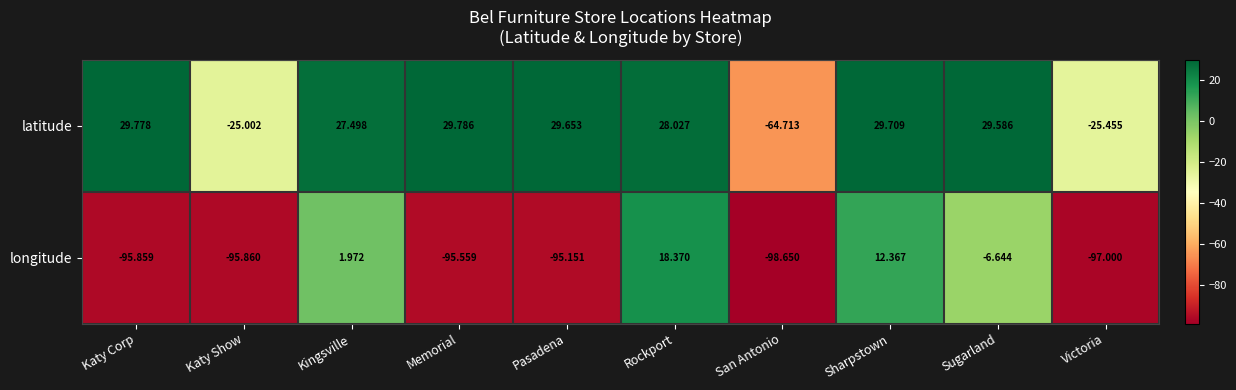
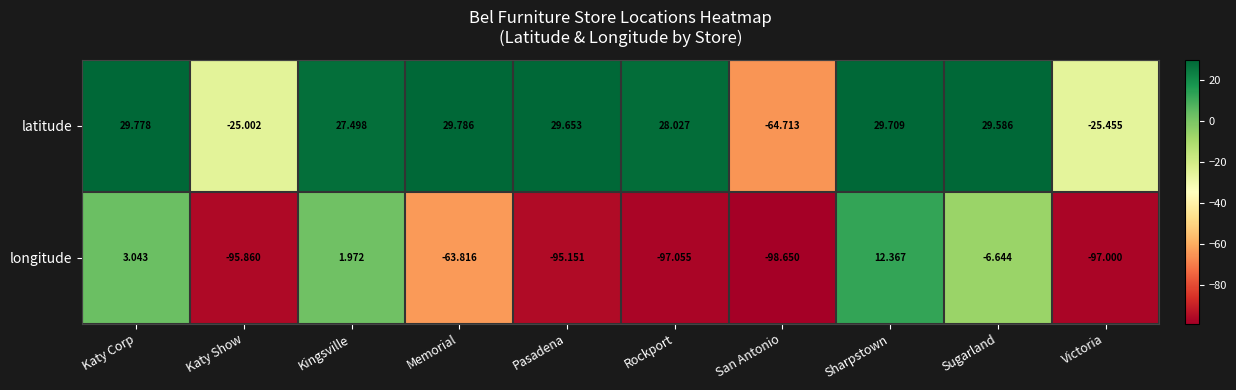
  {
    "latitude": {
      "Katy Corp": 29.778,
      "Katy Show": -25.002,
      "Kingsville": 27.498,
      "Memorial": 29.786,
      "Pasadena": 29.653,
      "Rockport": 28.027,
      "San Antonio": -64.713,
      "Sharpstown": 29.709,
      "Sugarland": 29.586,
      "Victoria": -25.455
    },
    "longitude": {
-     "Katy Corp": -95.859,
+     "Katy Corp": 3.043,
      "Katy Show": -95.860,
      "Kingsville": 1.972,
-     "Memorial": -95.559,
+     "Memorial": -63.816,
      "Pasadena": -95.151,
-     "Rockport": 18.370,
+     "Rockport": -97.055,
      "San Antonio": -98.650,
      "Sharpstown": 12.367,
      "Sugarland": -6.644,
      "Victoria": -97.000
    }
  }
